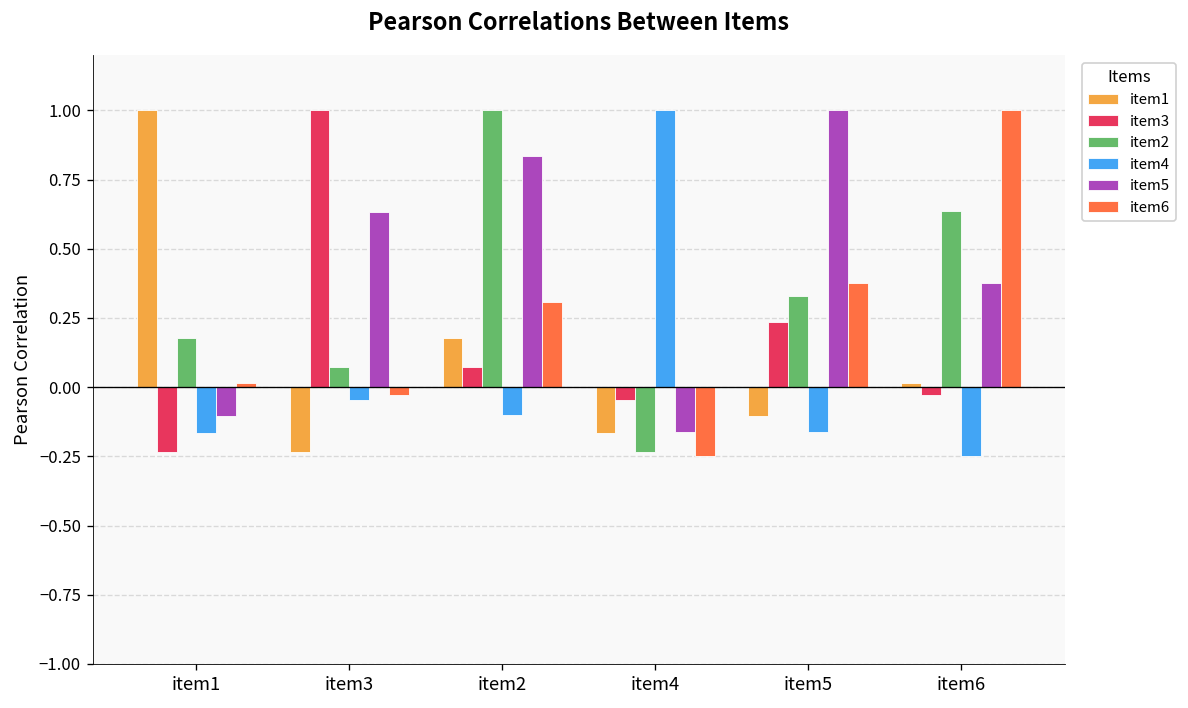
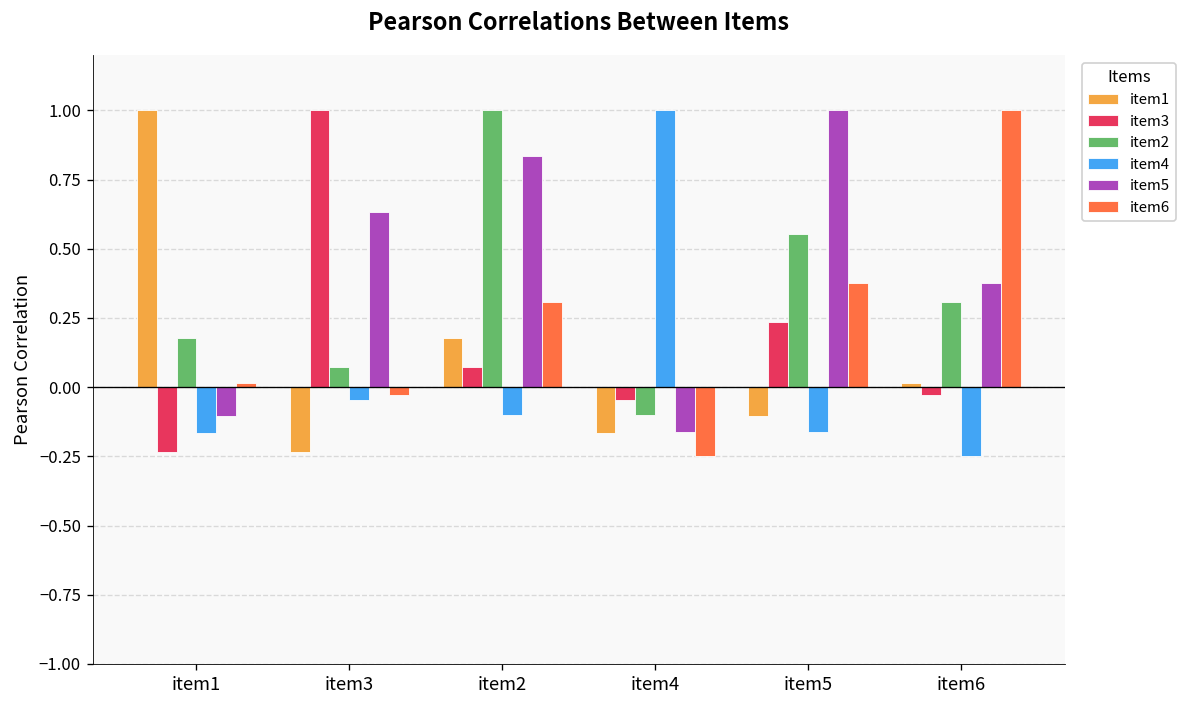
  {
    "item3": {
      "item1": -0.23,
      "item3": 1.00,
      "item2": 0.07,
      "item4": -0.05,
      "item5": 0.23,
      "item6": -0.03
    },
    "item2": {
      "item1": 0.18,
      "item3": 0.07,
      "item2": 1.00,
-     "item4": -0.23,
-     "item5": 0.33,
-     "item6": 0.64
+     "item4": -0.10,
+     "item5": 0.55,
+     "item6": 0.31
    },
    "item4": {
      "item1": -0.17,
      "item3": -0.05,
      "item2": -0.10,
      "item4": 1.00,
      "item5": -0.16,
      "item6": -0.25
    },
    "item5": {
      "item1": -0.11,
      "item3": 0.63,
      "item2": 0.84,
      "item4": -0.16,
      "item5": 1.00,
      "item6": 0.38
    }
  }
